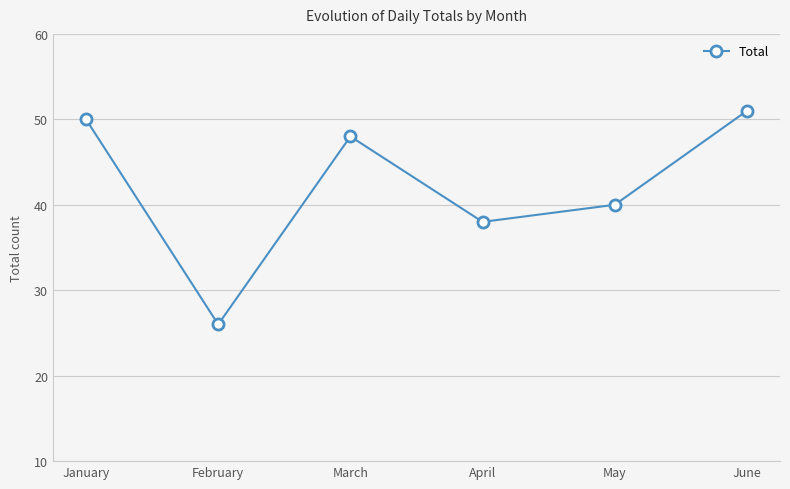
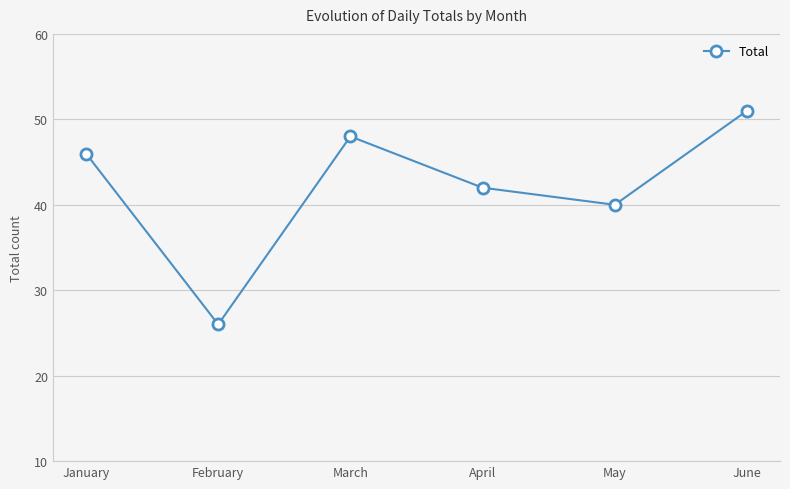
  {
-   "January": 50,
+   "January": 46,
    "February": 26,
    "March": 48,
-   "April": 38,
+   "April": 42,
    "May": 40,
    "June": 51
  }
